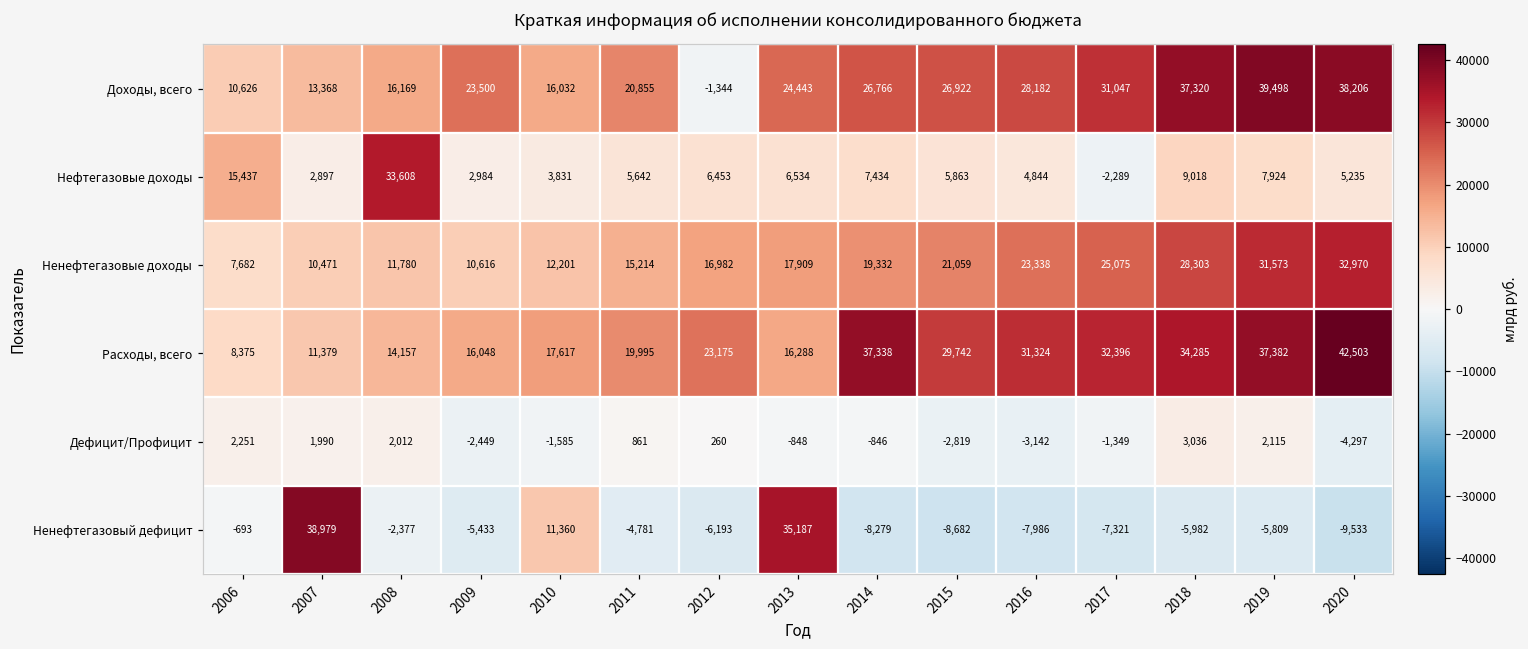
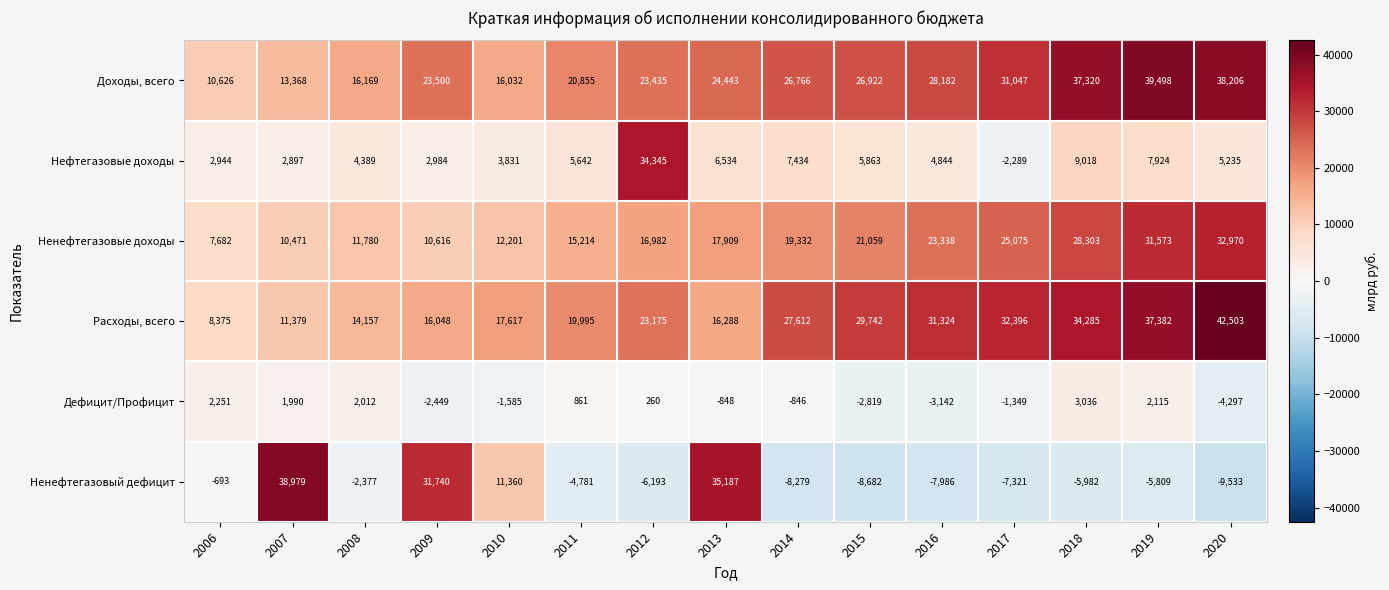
  {
    "Доходы, всего": {
      "2006": "10,626",
      "2007": "13,368",
      "2008": "16,169",
      "2009": "23,500",
      "2010": "16,032",
      "2011": "20,855",
-     "2012": "-1,344",
+     "2012": "23,435",
      "2013": "24,443",
      "2014": "26,766",
      "2015": "26,922",
      "2016": "28,182",
      "2017": "31,047",
      "2018": "37,320",
      "2019": "39,498",
      "2020": "38,206"
    },
    "Нефтегазовые доходы": {
-     "2006": "15,437",
+     "2006": "2,944",
      "2007": "2,897",
-     "2008": "33,608",
+     "2008": "4,389",
      "2009": "2,984",
      "2010": "3,831",
      "2011": "5,642",
-     "2012": "6,453",
+     "2012": "34,345",
      "2013": "6,534",
      "2014": "7,434",
      "2015": "5,863",
      "2016": "4,844",
      "2017": "-2,289",
      "2018": "9,018",
      "2019": "7,924",
      "2020": "5,235"
    },
    "Ненефтегазовые доходы": {
      "2006": "7,682",
      "2007": "10,471",
      "2008": "11,780",
      "2009": "10,616",
      "2010": "12,201",
      "2011": "15,214",
      "2012": "16,982",
      "2013": "17,909",
      "2014": "19,332",
      "2015": "21,059",
      "2016": "23,338",
      "2017": "25,075",
      "2018": "28,303",
      "2019": "31,573",
      "2020": "32,970"
    },
    "Расходы, всего": {
      "2006": "8,375",
      "2007": "11,379",
      "2008": "14,157",
      "2009": "16,048",
      "2010": "17,617",
      "2011": "19,995",
      "2012": "23,175",
      "2013": "16,288",
-     "2014": "37,338",
+     "2014": "27,612",
      "2015": "29,742",
      "2016": "31,324",
      "2017": "32,396",
      "2018": "34,285",
      "2019": "37,382",
      "2020": "42,503"
    },
    "Дефицит/Профицит": {
      "2006": "2,251",
      "2007": "1,990",
      "2008": "2,012",
      "2009": "-2,449",
      "2010": "-1,585",
      "2011": "861",
      "2012": "260",
      "2013": "-848",
      "2014": "-846",
      "2015": "-2,819",
      "2016": "-3,142",
      "2017": "-1,349",
      "2018": "3,036",
      "2019": "2,115",
      "2020": "-4,297"
    },
    "Ненефтегазовый дефицит": {
      "2006": "-693",
      "2007": "38,979",
      "2008": "-2,377",
-     "2009": "-5,433",
+     "2009": "31,740",
      "2010": "11,360",
      "2011": "-4,781",
      "2012": "-6,193",
      "2013": "35,187",
      "2014": "-8,279",
      "2015": "-8,682",
      "2016": "-7,986",
      "2017": "-7,321",
      "2018": "-5,982",
      "2019": "-5,809",
      "2020": "-9,533"
    }
  }
